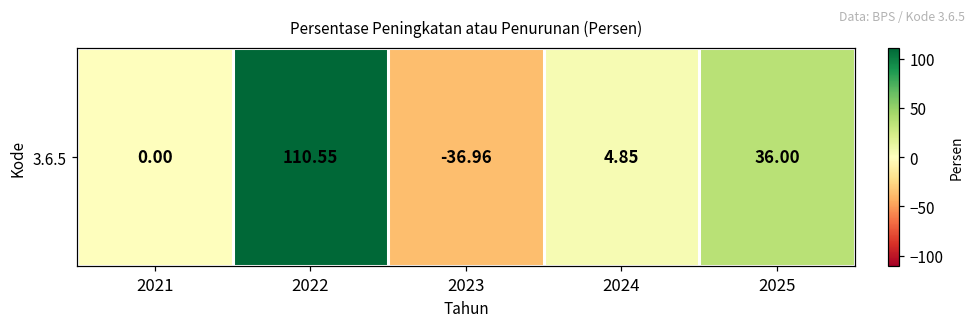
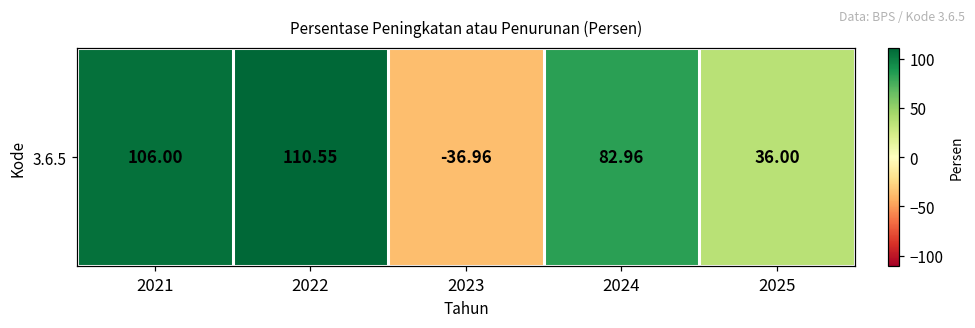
  {
    "3.6.5": {
-     "2021": 0.00,
+     "2021": 106.00,
      "2022": 110.55,
      "2023": -36.96,
-     "2024": 4.85,
+     "2024": 82.96,
      "2025": 36.00
    }
  }
